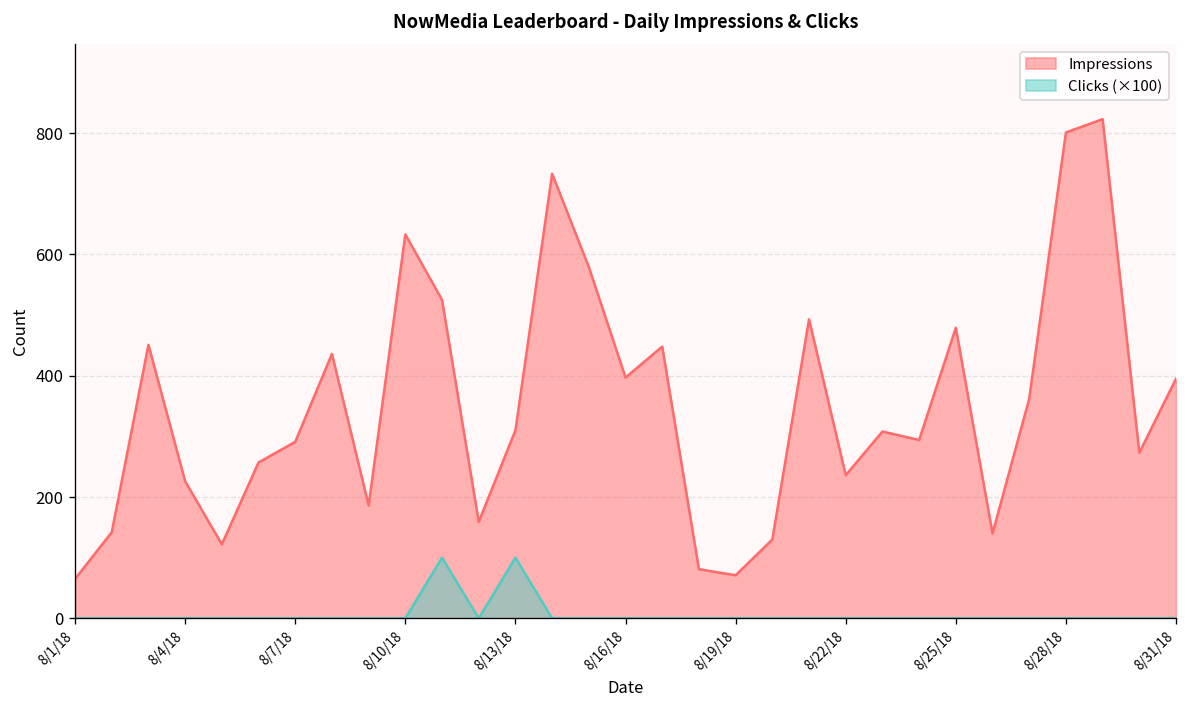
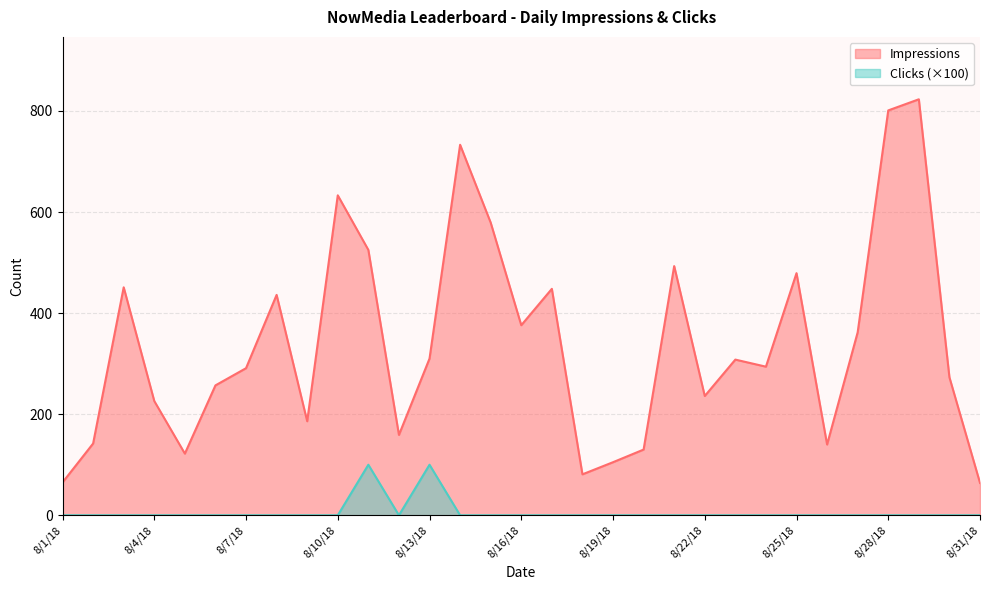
  {
    "Impressions": {
      "8/1/18": 70,
      "8/4/18": 230,
      "8/7/18": 290,
      "8/10/18": 630,
      "8/13/18": 310,
-     "8/16/18": 400,
-     "8/19/18": 70,
+     "8/16/18": 380,
+     "8/19/18": 110,
      "8/22/18": 240,
      "8/25/18": 480,
      "8/28/18": 800,
-     "8/31/18": 400
+     "8/31/18": 60
    },
    "Clicks (×100)": {
      "8/1/18": 0,
      "8/4/18": 0,
      "8/7/18": 0,
      "8/10/18": 0,
      "8/13/18": 100,
      "8/16/18": 0,
      "8/19/18": 0,
      "8/22/18": 0,
      "8/25/18": 0,
      "8/28/18": 0,
      "8/31/18": 0
    }
  }
